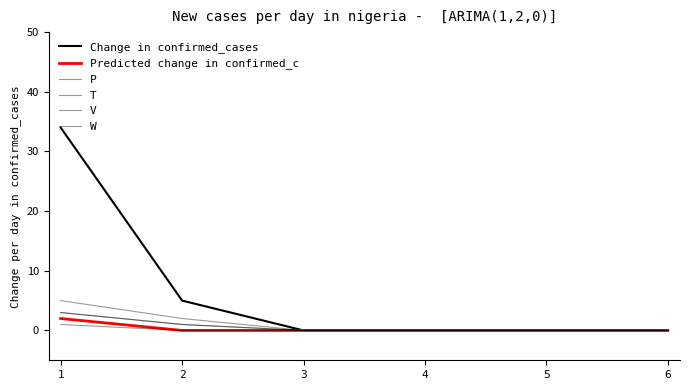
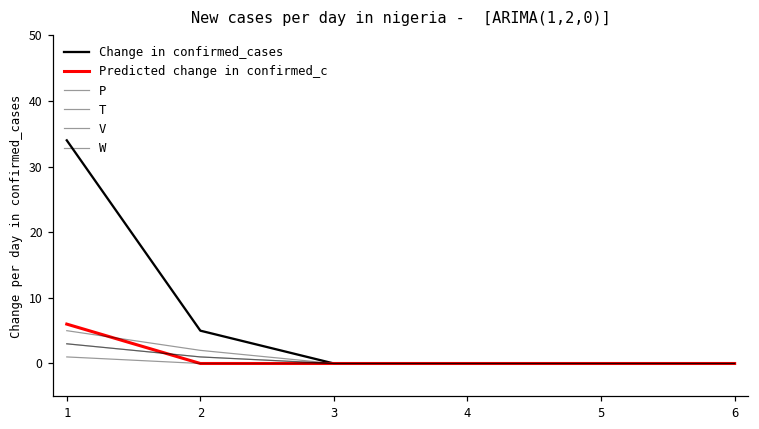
  {
    "Predicted change in confirmed_c": {
-     "1": 2
+     "1": 6
    }
  }
